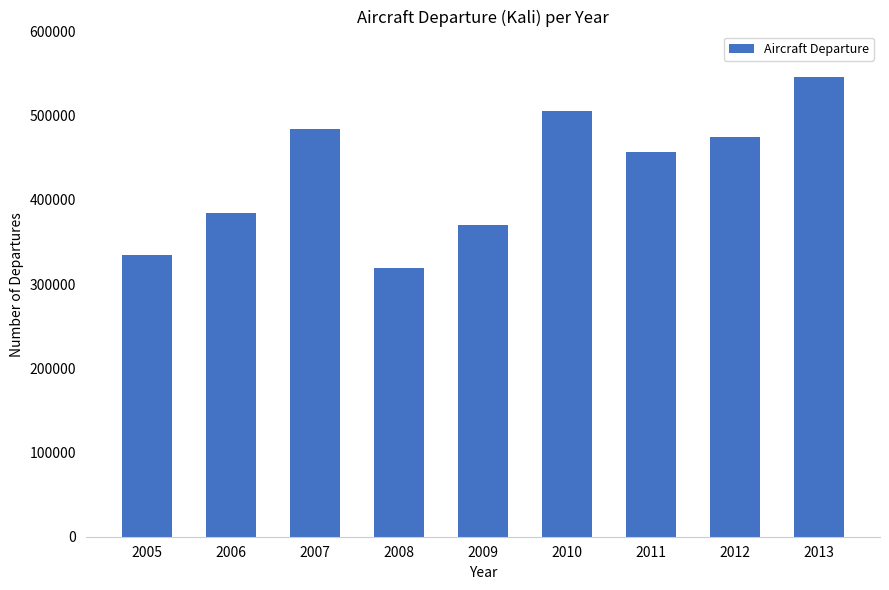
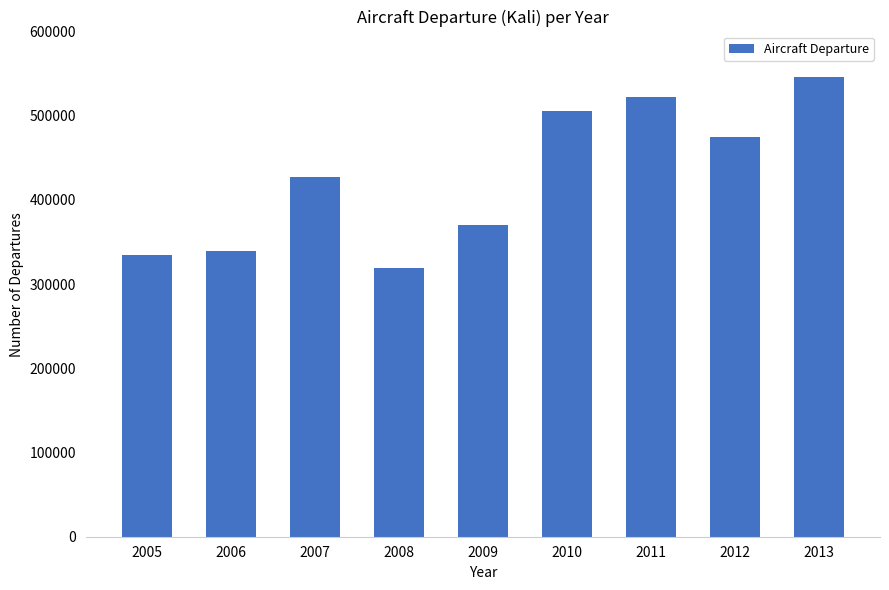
  {
    "2005": 330000,
-   "2006": 380000,
-   "2007": 480000,
+   "2006": 340000,
+   "2007": 430000,
    "2008": 320000,
    "2009": 370000,
    "2010": 510000,
-   "2011": 460000,
+   "2011": 520000,
    "2012": 470000,
    "2013": 550000
  }
